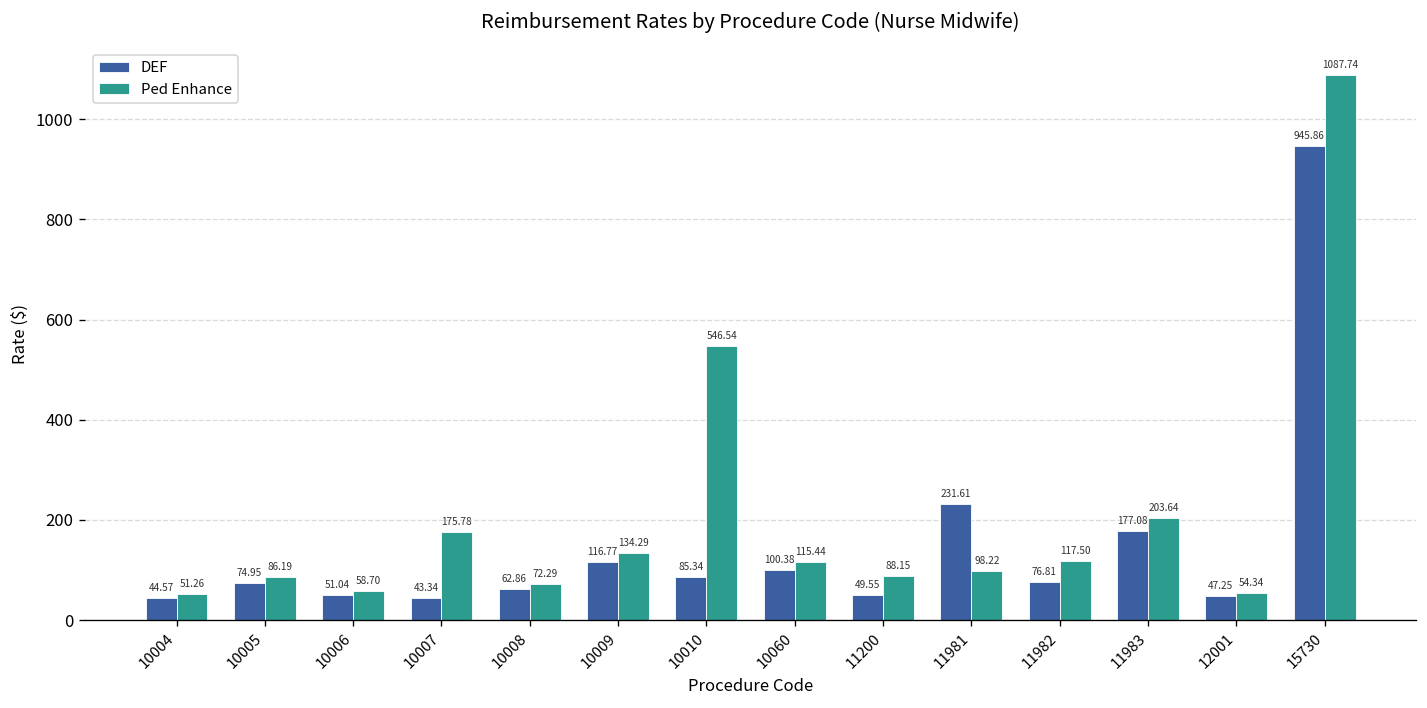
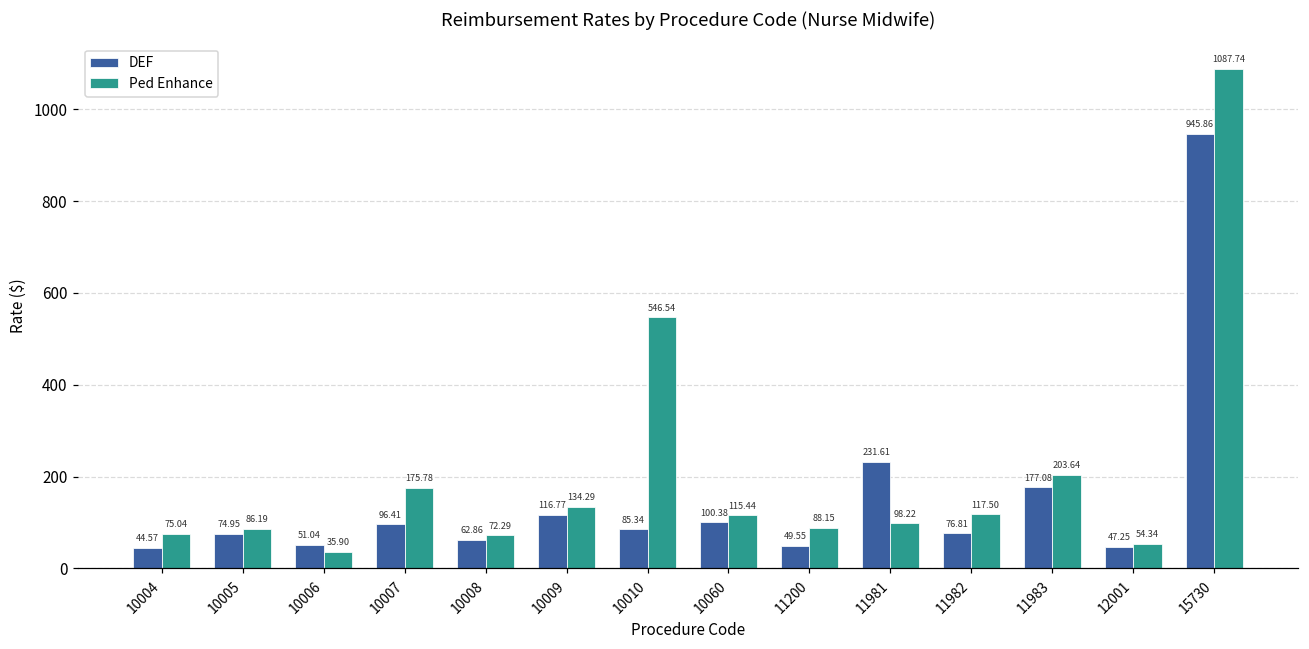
  {
    "DEF": {
      "10004": 44.57,
      "10005": 74.95,
      "10006": 51.04,
-     "10007": 43.34,
+     "10007": 96.41,
      "10008": 62.86,
      "10009": 116.77,
      "10010": 85.34,
      "10060": 100.38,
      "11200": 49.55,
      "11981": 231.61,
      "11982": 76.81,
      "11983": 177.08,
      "12001": 47.25,
      "15730": 945.86
    },
    "Ped Enhance": {
-     "10004": 51.26,
+     "10004": 75.04,
      "10005": 86.19,
-     "10006": 58.70,
+     "10006": 35.90,
      "10007": 175.78,
      "10008": 72.29,
      "10009": 134.29,
      "10010": 546.54,
      "10060": 115.44,
      "11200": 88.15,
      "11981": 98.22,
      "11982": 117.50,
      "11983": 203.64,
      "12001": 54.34,
      "15730": 1087.74
    }
  }
